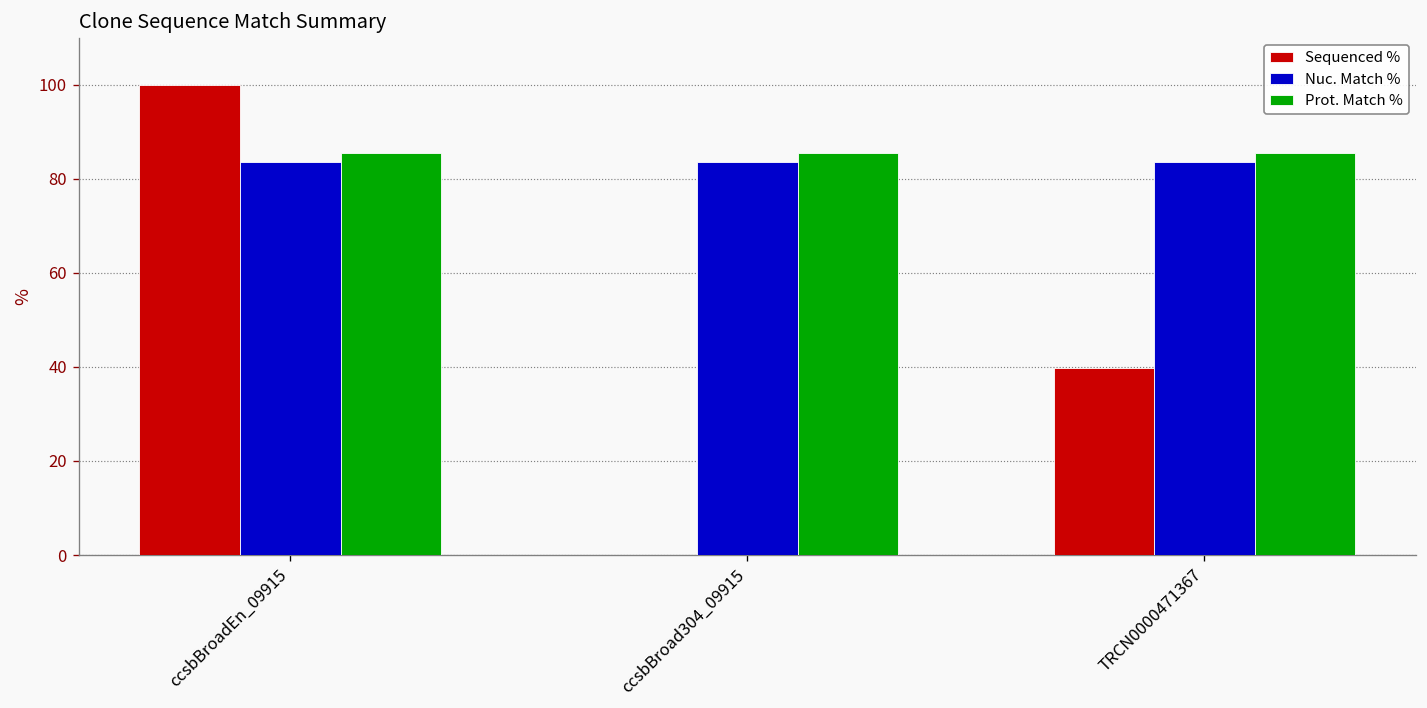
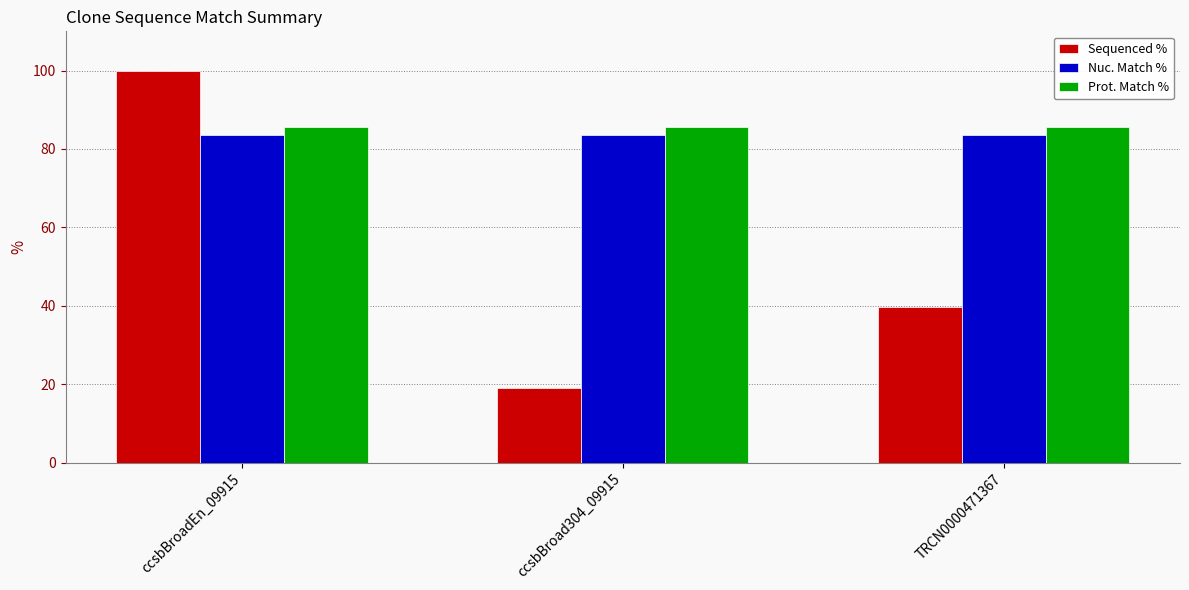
  {
    "Sequenced %": {
      "ccsbBroadEn_09915": 100,
-     "ccsbBroad304_09915": 0,
+     "ccsbBroad304_09915": 19,
      "TRCN0000471367": 40
    },
    "Nuc. Match %": {
      "ccsbBroadEn_09915": 84,
      "ccsbBroad304_09915": 84,
      "TRCN0000471367": 84
    },
    "Prot. Match %": {
      "ccsbBroadEn_09915": 86,
      "ccsbBroad304_09915": 86,
      "TRCN0000471367": 86
    }
  }
